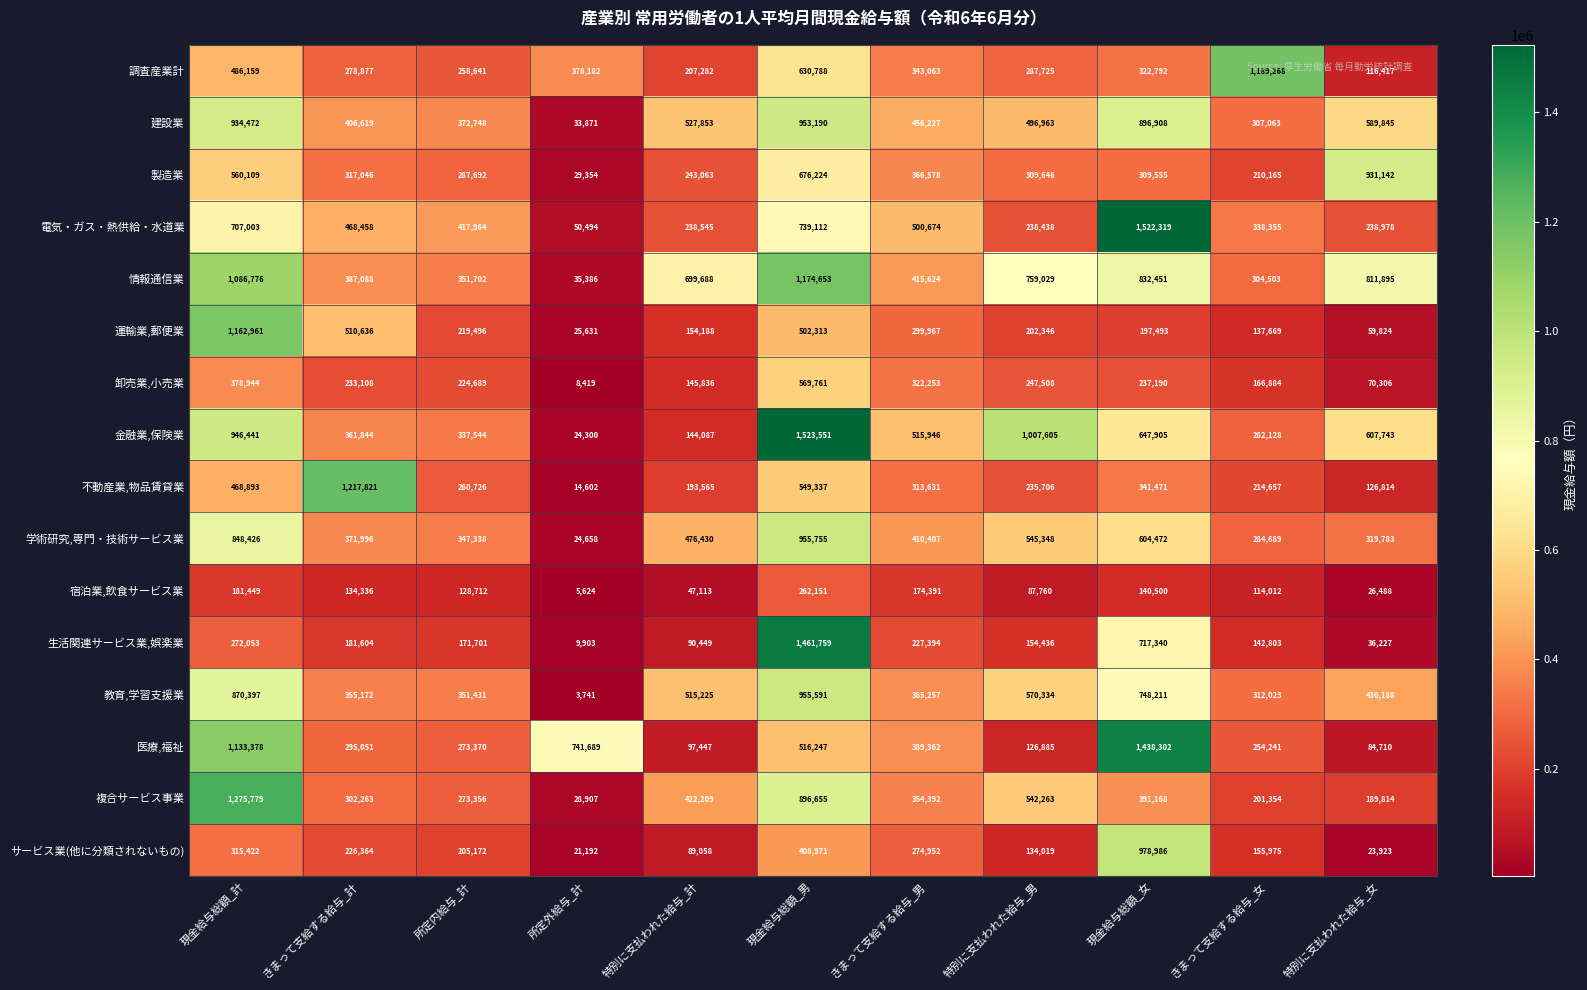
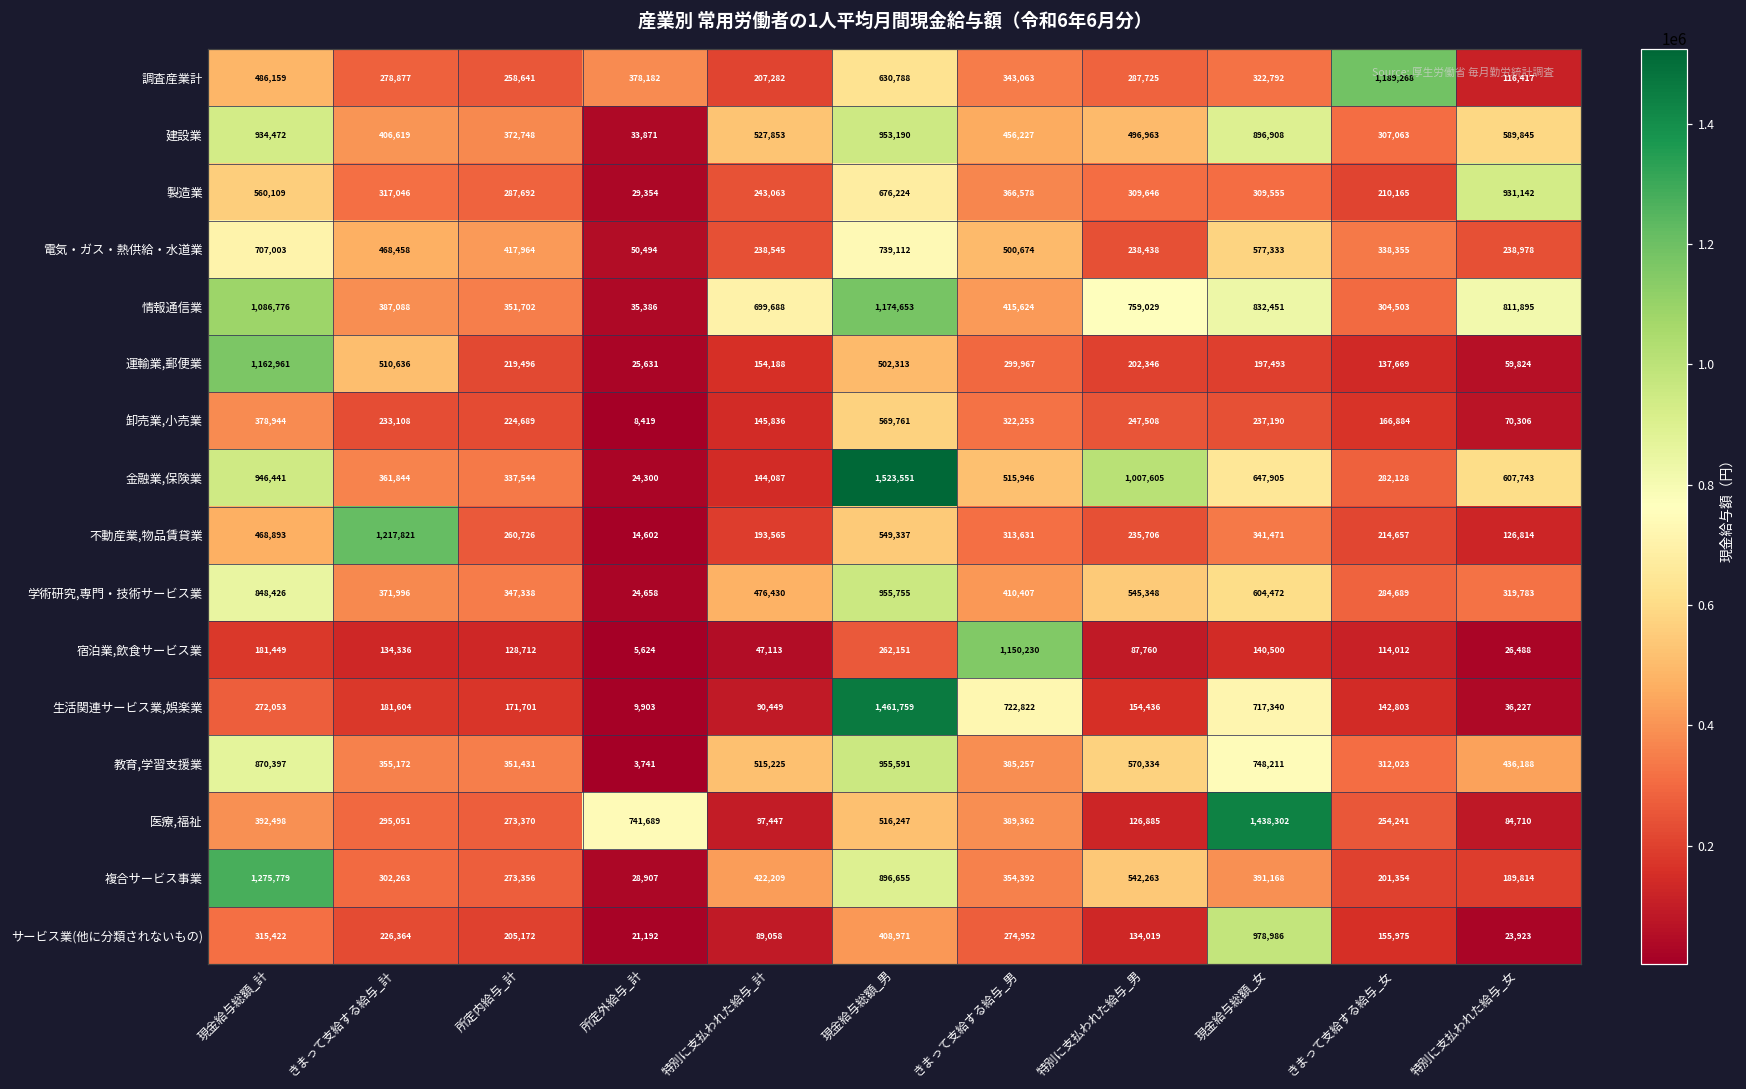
  {
    "調査産業計": {
      "現金給与総額_計": "486,159",
      "きまって支給する給与_計": "278,877",
      "所定内給与_計": "258,641",
      "所定外給与_計": "378,182",
      "特別に支払われた給与_計": "207,282",
      "現金給与総額_男": "630,788",
      "きまって支給する給与_男": "343,063",
      "特別に支払われた給与_男": "287,725",
      "現金給与総額_女": "322,792"
    },
    "建設業": {
      "現金給与総額_計": "934,472",
      "きまって支給する給与_計": "406,619",
      "所定内給与_計": "372,748",
      "所定外給与_計": "33,871",
      "特別に支払われた給与_計": "527,853",
      "現金給与総額_男": "953,190",
      "きまって支給する給与_男": "456,227",
      "特別に支払われた給与_男": "496,963",
      "現金給与総額_女": "896,908",
      "きまって支給する給与_女": "307,063",
      "特別に支払われた給与_女": "589,845"
    },
    "製造業": {
      "現金給与総額_計": "560,109",
      "きまって支給する給与_計": "317,046",
      "所定内給与_計": "287,692",
      "所定外給与_計": "29,354",
      "特別に支払われた給与_計": "243,063",
      "現金給与総額_男": "676,224",
      "きまって支給する給与_男": "366,578",
      "特別に支払われた給与_男": "309,646",
      "現金給与総額_女": "309,555",
      "きまって支給する給与_女": "210,165",
      "特別に支払われた給与_女": "931,142"
    },
    "電気・ガス・熱供給・水道業": {
      "現金給与総額_計": "707,003",
      "きまって支給する給与_計": "468,458",
      "所定内給与_計": "417,964",
      "所定外給与_計": "50,494",
      "特別に支払われた給与_計": "238,545",
      "現金給与総額_男": "739,112",
      "きまって支給する給与_男": "500,674",
      "特別に支払われた給与_男": "238,438",
-     "現金給与総額_女": "1,522,319",
+     "現金給与総額_女": "577,333",
      "きまって支給する給与_女": "338,355",
      "特別に支払われた給与_女": "238,978"
    },
    "情報通信業": {
      "現金給与総額_計": "1,086,776",
      "きまって支給する給与_計": "387,088",
      "所定内給与_計": "351,702",
      "所定外給与_計": "35,386",
      "特別に支払われた給与_計": "699,688",
      "現金給与総額_男": "1,174,653",
      "きまって支給する給与_男": "415,624",
      "特別に支払われた給与_男": "759,029",
      "現金給与総額_女": "832,451",
      "きまって支給する給与_女": "304,503",
      "特別に支払われた給与_女": "811,895"
    },
    "運輸業,郵便業": {
      "現金給与総額_計": "1,162,961",
      "きまって支給する給与_計": "510,636",
      "所定内給与_計": "219,496",
      "所定外給与_計": "25,631",
      "特別に支払われた給与_計": "154,188",
      "現金給与総額_男": "502,313",
      "きまって支給する給与_男": "299,967",
      "特別に支払われた給与_男": "202,346",
      "現金給与総額_女": "197,493",
      "きまって支給する給与_女": "137,669",
      "特別に支払われた給与_女": "59,824"
    },
    "卸売業,小売業": {
      "現金給与総額_計": "378,944",
      "きまって支給する給与_計": "233,108",
      "所定内給与_計": "224,689",
      "所定外給与_計": "8,419",
      "特別に支払われた給与_計": "145,836",
      "現金給与総額_男": "569,761",
      "きまって支給する給与_男": "322,253",
      "特別に支払われた給与_男": "247,508",
      "現金給与総額_女": "237,190",
      "きまって支給する給与_女": "166,884",
      "特別に支払われた給与_女": "70,306"
    },
    "金融業,保険業": {
      "現金給与総額_計": "946,441",
      "きまって支給する給与_計": "361,844",
      "所定内給与_計": "337,544",
      "所定外給与_計": "24,300",
      "特別に支払われた給与_計": "144,087",
      "現金給与総額_男": "1,523,551",
      "きまって支給する給与_男": "515,946",
      "特別に支払われた給与_男": "1,007,605",
      "現金給与総額_女": "647,905",
      "きまって支給する給与_女": "282,128",
      "特別に支払われた給与_女": "607,743"
    },
    "不動産業,物品賃貸業": {
      "現金給与総額_計": "468,893",
      "きまって支給する給与_計": "1,217,821",
      "所定内給与_計": "260,726",
      "所定外給与_計": "14,602",
      "特別に支払われた給与_計": "193,565",
      "現金給与総額_男": "549,337",
      "きまって支給する給与_男": "313,631",
      "特別に支払われた給与_男": "235,706",
      "現金給与総額_女": "341,471",
      "きまって支給する給与_女": "214,657",
      "特別に支払われた給与_女": "126,814"
    },
    "学術研究,専門・技術サービス業": {
      "現金給与総額_計": "848,426",
      "きまって支給する給与_計": "371,996",
      "所定内給与_計": "347,338",
      "所定外給与_計": "24,658",
      "特別に支払われた給与_計": "476,430",
      "現金給与総額_男": "955,755",
      "きまって支給する給与_男": "410,407",
      "特別に支払われた給与_男": "545,348",
      "現金給与総額_女": "604,472",
      "きまって支給する給与_女": "284,689",
      "特別に支払われた給与_女": "319,783"
    },
    "宿泊業,飲食サービス業": {
      "現金給与総額_計": "181,449",
      "きまって支給する給与_計": "134,336",
      "所定内給与_計": "128,712",
      "所定外給与_計": "5,624",
      "特別に支払われた給与_計": "47,113",
      "現金給与総額_男": "262,151",
-     "きまって支給する給与_男": "174,391",
+     "きまって支給する給与_男": "1,150,230",
      "特別に支払われた給与_男": "87,760",
      "現金給与総額_女": "140,500",
      "きまって支給する給与_女": "114,012",
      "特別に支払われた給与_女": "26,488"
    },
    "生活関連サービス業,娯楽業": {
      "現金給与総額_計": "272,053",
      "きまって支給する給与_計": "181,604",
      "所定内給与_計": "171,701",
      "所定外給与_計": "9,903",
      "特別に支払われた給与_計": "90,449",
      "現金給与総額_男": "1,461,759",
-     "きまって支給する給与_男": "227,394",
+     "きまって支給する給与_男": "722,822",
      "特別に支払われた給与_男": "154,436",
      "現金給与総額_女": "717,340",
      "きまって支給する給与_女": "142,803",
      "特別に支払われた給与_女": "36,227"
    },
    "教育,学習支援業": {
      "現金給与総額_計": "870,397",
      "きまって支給する給与_計": "355,172",
      "所定内給与_計": "351,431",
      "所定外給与_計": "3,741",
      "特別に支払われた給与_計": "515,225",
      "現金給与総額_男": "955,591",
      "きまって支給する給与_男": "385,257",
      "特別に支払われた給与_男": "570,334",
      "現金給与総額_女": "748,211",
      "きまって支給する給与_女": "312,023",
      "特別に支払われた給与_女": "436,188"
    },
    "医療,福祉": {
-     "現金給与総額_計": "1,133,378",
+     "現金給与総額_計": "392,498",
      "きまって支給する給与_計": "295,051",
      "所定内給与_計": "273,370",
      "所定外給与_計": "741,689",
      "特別に支払われた給与_計": "97,447",
      "現金給与総額_男": "516,247",
      "きまって支給する給与_男": "389,362",
      "特別に支払われた給与_男": "126,885",
      "現金給与総額_女": "1,438,302",
      "きまって支給する給与_女": "254,241",
      "特別に支払われた給与_女": "84,710"
    },
    "複合サービス事業": {
      "現金給与総額_計": "1,275,779",
      "きまって支給する給与_計": "302,263",
      "所定内給与_計": "273,356",
      "所定外給与_計": "28,907",
      "特別に支払われた給与_計": "422,209",
      "現金給与総額_男": "896,655",
      "きまって支給する給与_男": "354,392",
      "特別に支払われた給与_男": "542,263",
      "現金給与総額_女": "391,168",
      "きまって支給する給与_女": "201,354",
      "特別に支払われた給与_女": "189,814"
    },
    "サービス業(他に分類されないもの)": {
      "現金給与総額_計": "315,422",
      "きまって支給する給与_計": "226,364",
      "所定内給与_計": "205,172",
      "所定外給与_計": "21,192",
      "特別に支払われた給与_計": "89,058",
      "現金給与総額_男": "408,971",
      "きまって支給する給与_男": "274,952",
      "特別に支払われた給与_男": "134,019",
      "現金給与総額_女": "978,986",
      "きまって支給する給与_女": "155,975",
      "特別に支払われた給与_女": "23,923"
    }
  }
